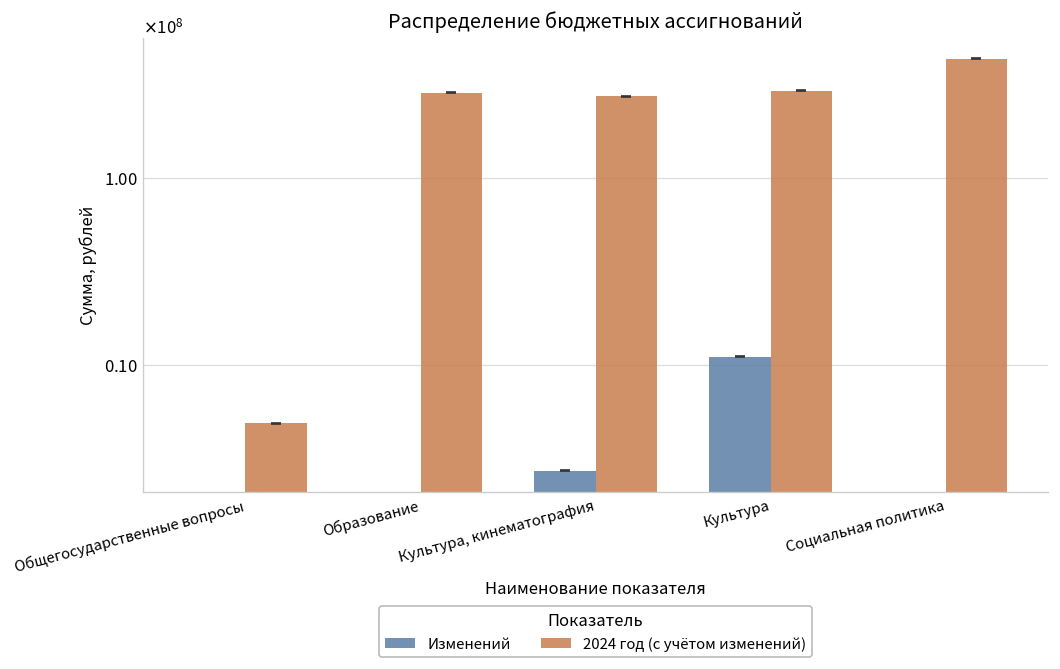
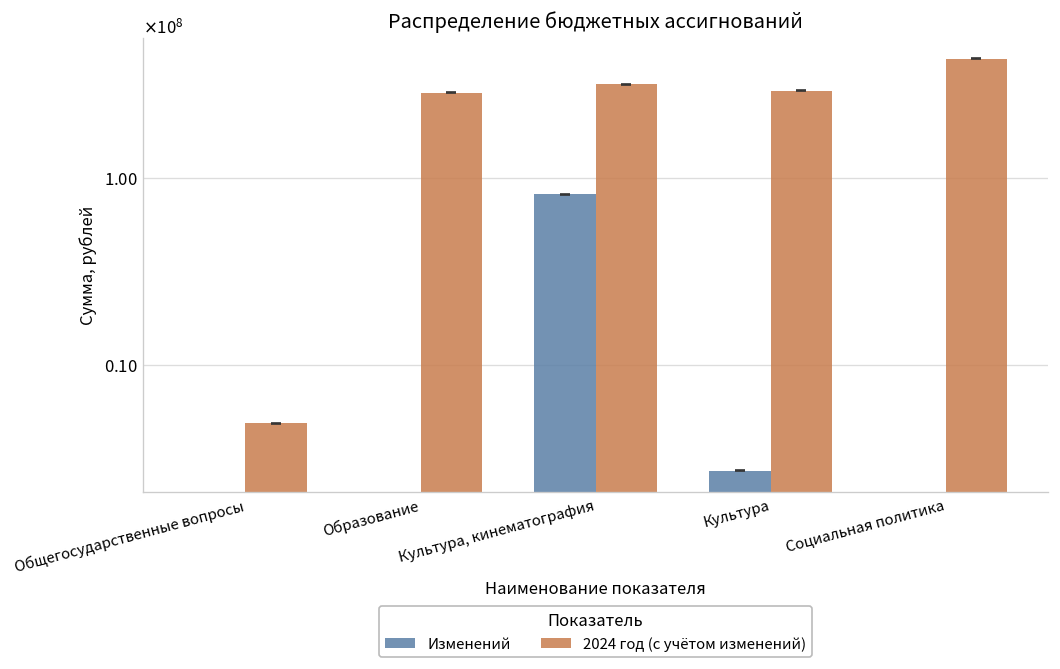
  {
    "Изменений": {
-     "Культура, кинематография": 2700000,
-     "Культура": 11000000
+     "Культура, кинематография": 80000000,
+     "Культура": 2700000
    },
    "2024 год (с учётом изменений)": {
      "Общегосударственные вопросы": 4800000,
      "Образование": 280000000,
-     "Культура, кинематография": 270000000,
+     "Культура, кинематография": 320000000,
      "Культура": 290000000,
      "Социальная политика": 430000000
    }
  }
